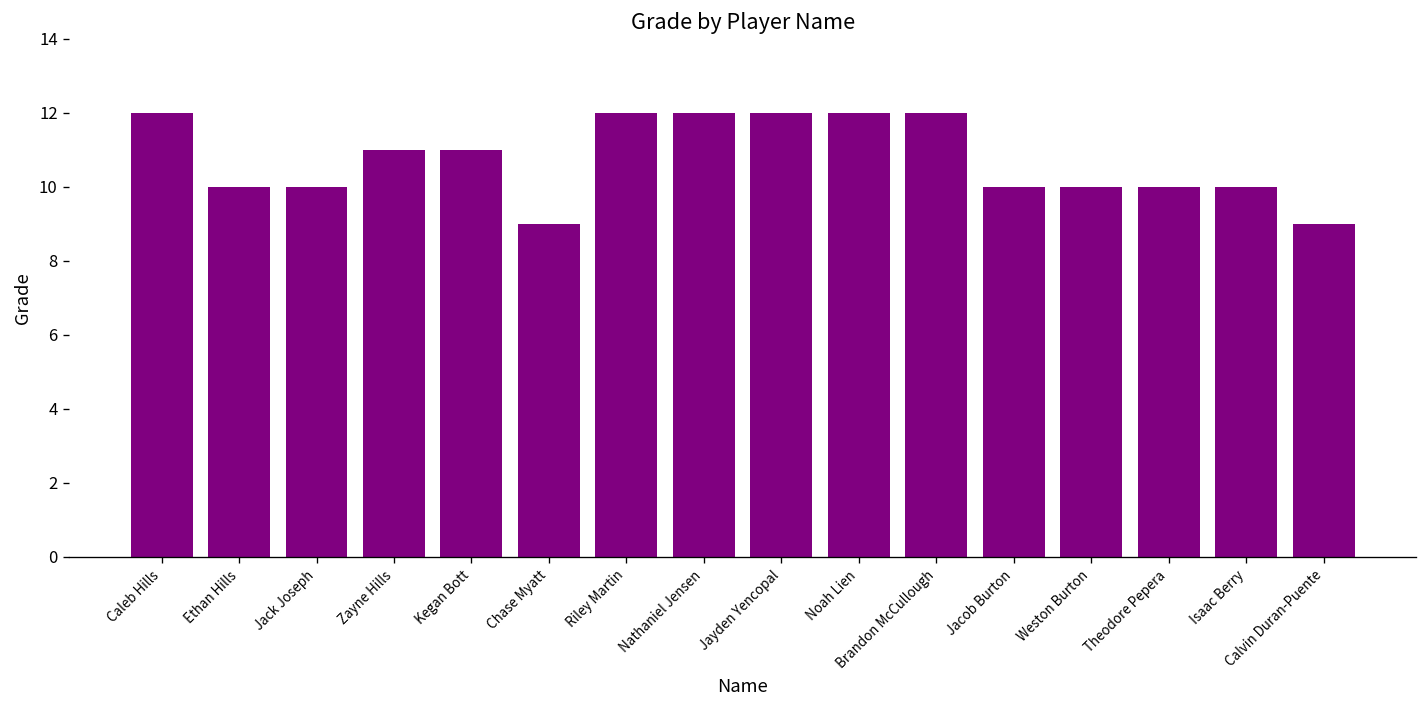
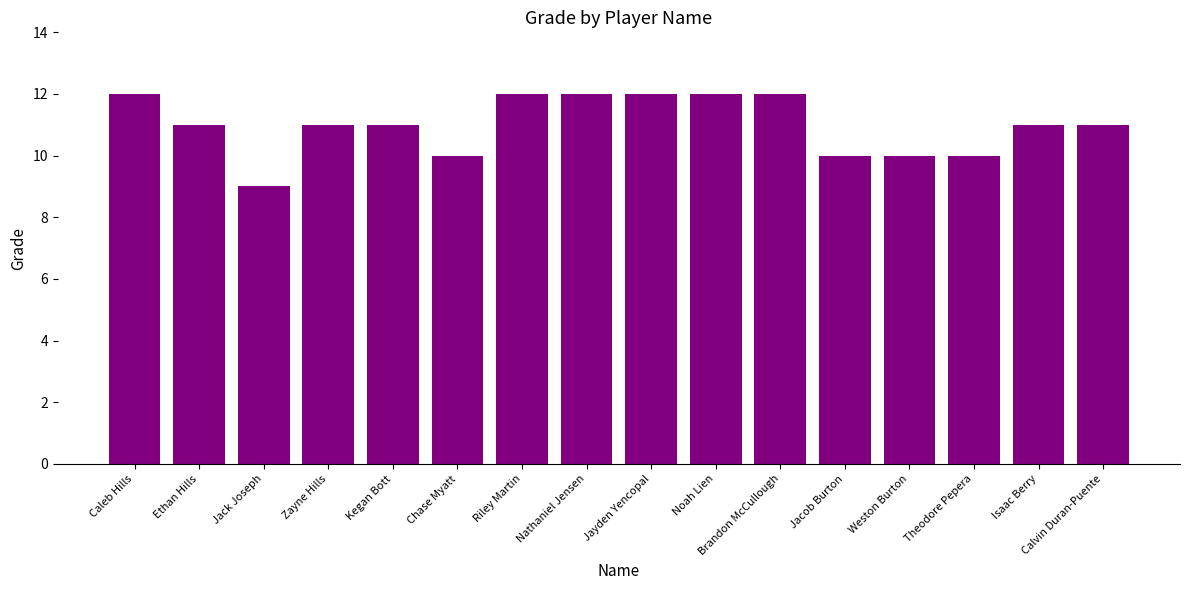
  {
    "Caleb Hills": 12,
-   "Ethan Hills": 10,
-   "Jack Joseph": 10,
+   "Ethan Hills": 11,
+   "Jack Joseph": 9,
    "Zayne Hills": 11,
    "Kegan Bott": 11,
-   "Chase Myatt": 9,
+   "Chase Myatt": 10,
    "Riley Martin": 12,
    "Nathaniel Jensen": 12,
    "Jayden Yencopal": 12,
    "Noah Lien": 12,
    "Brandon McCullough": 12,
    "Jacob Burton": 10,
    "Weston Burton": 10,
    "Theodore Pepera": 10,
-   "Isaac Berry": 10,
-   "Calvin Duran-Puente": 9
+   "Isaac Berry": 11,
+   "Calvin Duran-Puente": 11
  }
